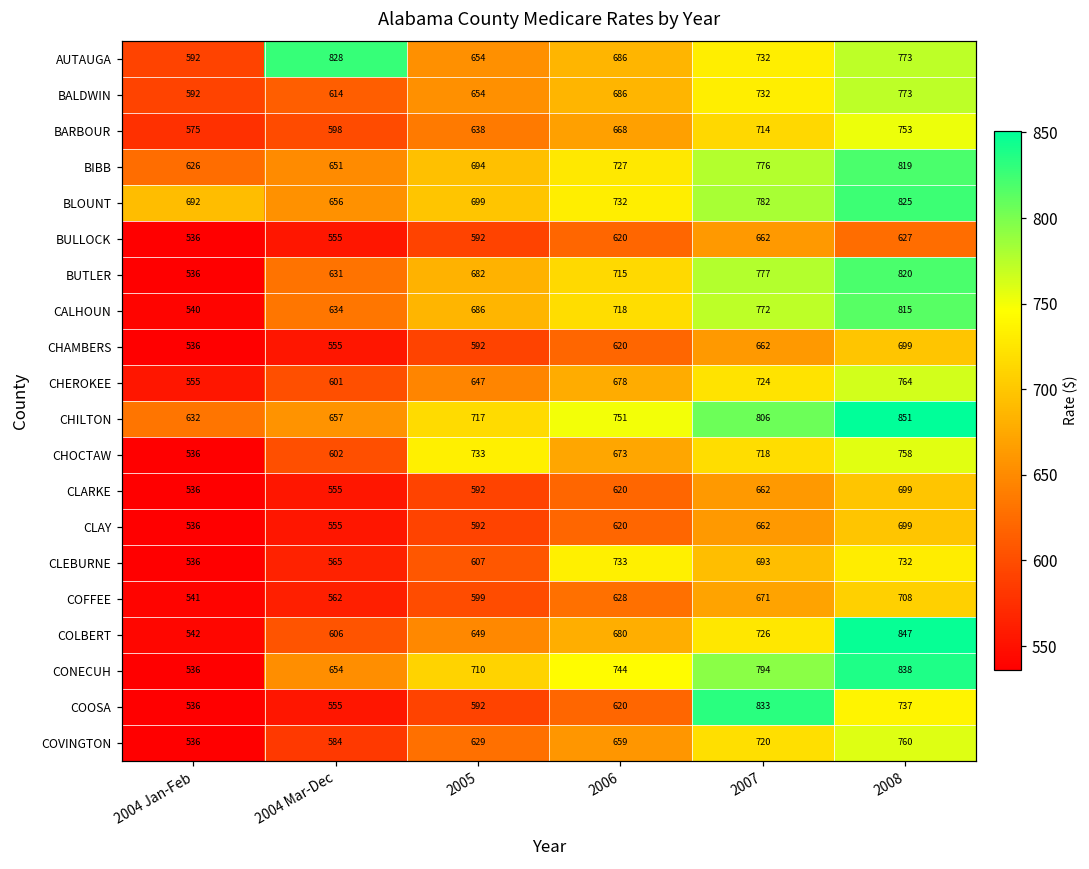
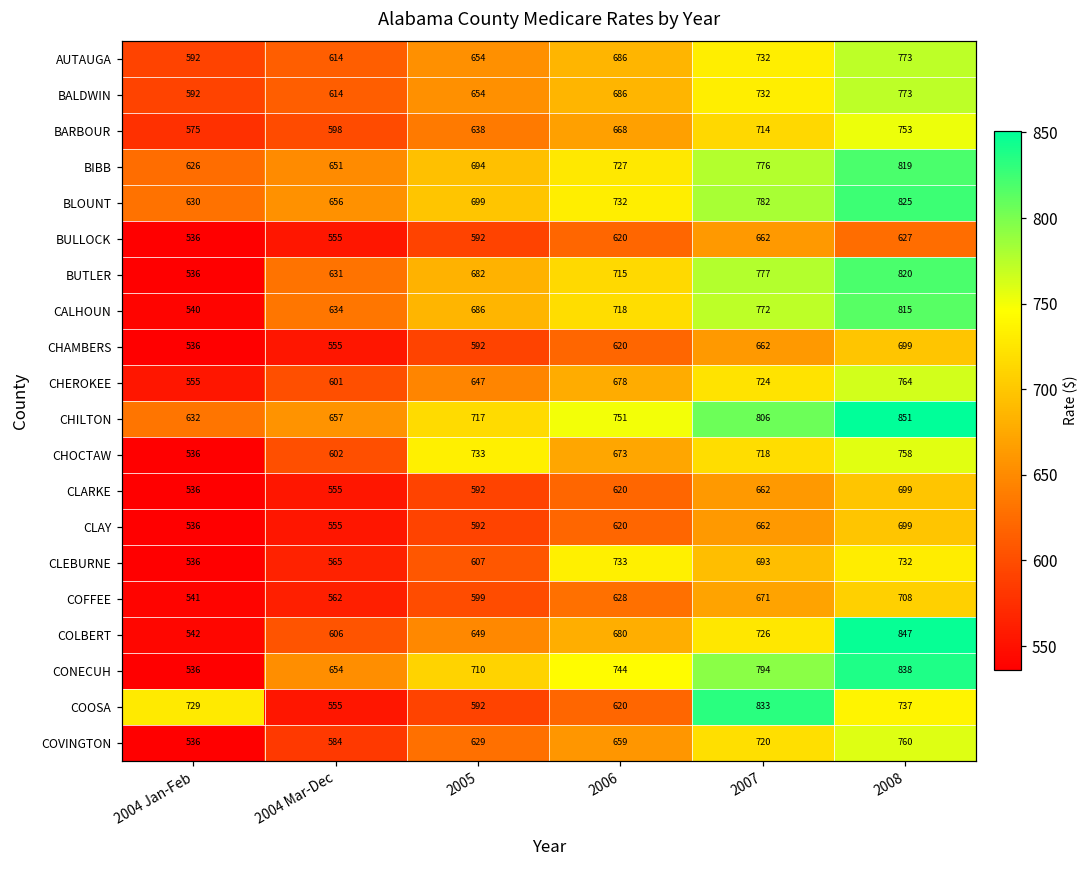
  {
    "AUTAUGA": {
      "2004 Jan-Feb": 592,
-     "2004 Mar-Dec": 828,
+     "2004 Mar-Dec": 614,
      "2005": 654,
      "2006": 686,
      "2007": 732,
      "2008": 773
    },
    "BALDWIN": {
      "2004 Jan-Feb": 592,
      "2004 Mar-Dec": 614,
      "2005": 654,
      "2006": 686,
      "2007": 732,
      "2008": 773
    },
    "BARBOUR": {
      "2004 Jan-Feb": 575,
      "2004 Mar-Dec": 598,
      "2005": 638,
      "2006": 668,
      "2007": 714,
      "2008": 753
    },
    "BIBB": {
      "2004 Jan-Feb": 626,
      "2004 Mar-Dec": 651,
      "2005": 694,
      "2006": 727,
      "2007": 776,
      "2008": 819
    },
    "BLOUNT": {
-     "2004 Jan-Feb": 692,
+     "2004 Jan-Feb": 630,
      "2004 Mar-Dec": 656,
      "2005": 699,
      "2006": 732,
      "2007": 782,
      "2008": 825
    },
    "BULLOCK": {
      "2004 Jan-Feb": 536,
      "2004 Mar-Dec": 555,
      "2005": 592,
      "2006": 620,
      "2007": 662,
      "2008": 627
    },
    "BUTLER": {
      "2004 Jan-Feb": 536,
      "2004 Mar-Dec": 631,
      "2005": 682,
      "2006": 715,
      "2007": 777,
      "2008": 820
    },
    "CALHOUN": {
      "2004 Jan-Feb": 540,
      "2004 Mar-Dec": 634,
      "2005": 686,
      "2006": 718,
      "2007": 772,
      "2008": 815
    },
    "CHAMBERS": {
      "2004 Jan-Feb": 536,
      "2004 Mar-Dec": 555,
      "2005": 592,
      "2006": 620,
      "2007": 662,
      "2008": 699
    },
    "CHEROKEE": {
      "2004 Jan-Feb": 555,
      "2004 Mar-Dec": 601,
      "2005": 647,
      "2006": 678,
      "2007": 724,
      "2008": 764
    },
    "CHILTON": {
      "2004 Jan-Feb": 632,
      "2004 Mar-Dec": 657,
      "2005": 717,
      "2006": 751,
      "2007": 806,
      "2008": 851
    },
    "CHOCTAW": {
      "2004 Jan-Feb": 536,
      "2004 Mar-Dec": 602,
      "2005": 733,
      "2006": 673,
      "2007": 718,
      "2008": 758
    },
    "CLARKE": {
      "2004 Jan-Feb": 536,
      "2004 Mar-Dec": 555,
      "2005": 592,
      "2006": 620,
      "2007": 662,
      "2008": 699
    },
    "CLAY": {
      "2004 Jan-Feb": 536,
      "2004 Mar-Dec": 555,
      "2005": 592,
      "2006": 620,
      "2007": 662,
      "2008": 699
    },
    "CLEBURNE": {
      "2004 Jan-Feb": 536,
      "2004 Mar-Dec": 565,
      "2005": 607,
      "2006": 733,
      "2007": 693,
      "2008": 732
    },
    "COFFEE": {
      "2004 Jan-Feb": 541,
      "2004 Mar-Dec": 562,
      "2005": 599,
      "2006": 628,
      "2007": 671,
      "2008": 708
    },
    "COLBERT": {
      "2004 Jan-Feb": 542,
      "2004 Mar-Dec": 606,
      "2005": 649,
      "2006": 680,
      "2007": 726,
      "2008": 847
    },
    "CONECUH": {
      "2004 Jan-Feb": 536,
      "2004 Mar-Dec": 654,
      "2005": 710,
      "2006": 744,
      "2007": 794,
      "2008": 838
    },
    "COOSA": {
-     "2004 Jan-Feb": 536,
+     "2004 Jan-Feb": 729,
      "2004 Mar-Dec": 555,
      "2005": 592,
      "2006": 620,
      "2007": 833,
      "2008": 737
    },
    "COVINGTON": {
      "2004 Jan-Feb": 536,
      "2004 Mar-Dec": 584,
      "2005": 629,
      "2006": 659,
      "2007": 720,
      "2008": 760
    }
  }
